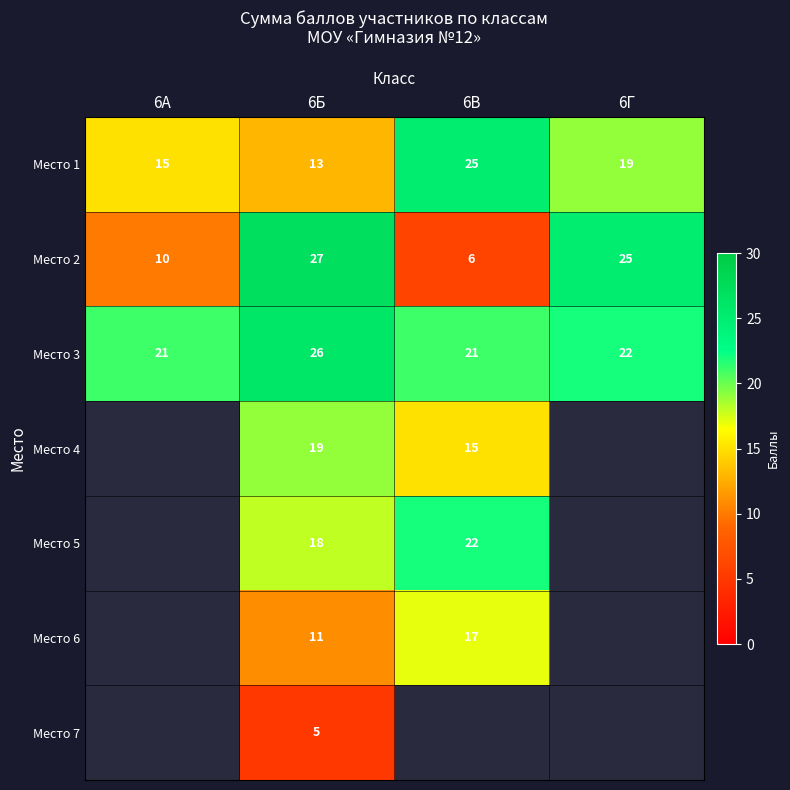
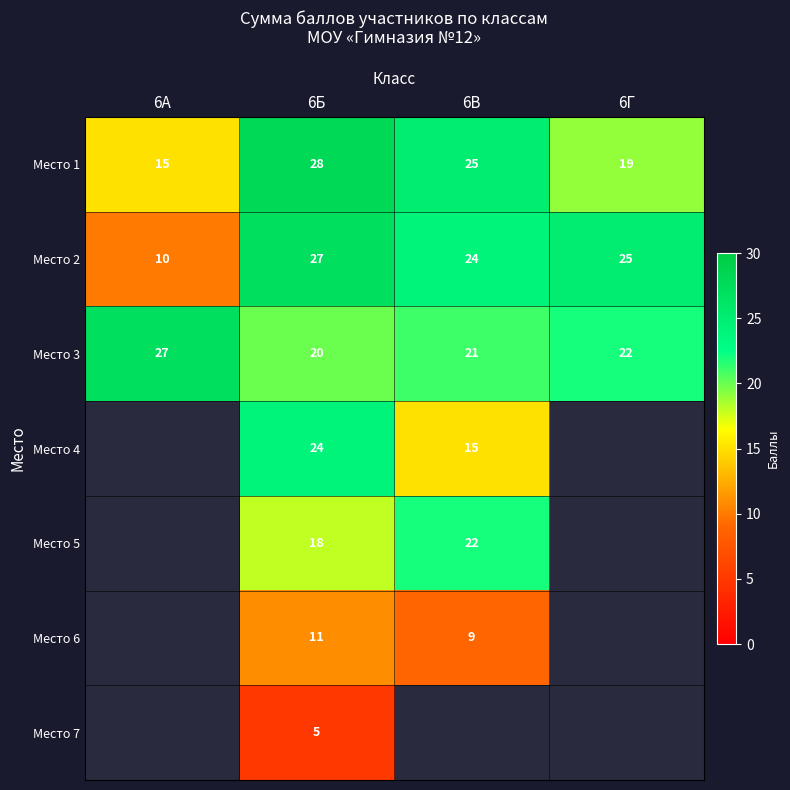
  {
    "Место 1": {
      "6А": 15,
-     "6Б": 13,
+     "6Б": 28,
      "6В": 25,
      "6Г": 19
    },
    "Место 2": {
      "6А": 10,
      "6Б": 27,
-     "6В": 6,
+     "6В": 24,
      "6Г": 25
    },
    "Место 3": {
-     "6А": 21,
-     "6Б": 26,
+     "6А": 27,
+     "6Б": 20,
      "6В": 21,
      "6Г": 22
    },
    "Место 4": {
-     "6Б": 19,
+     "6Б": 24,
      "6В": 15
    },
    "Место 5": {
      "6Б": 18,
      "6В": 22
    },
    "Место 6": {
      "6Б": 11,
-     "6В": 17
+     "6В": 9
    },
    "Место 7": {
      "6Б": 5
    }
  }
